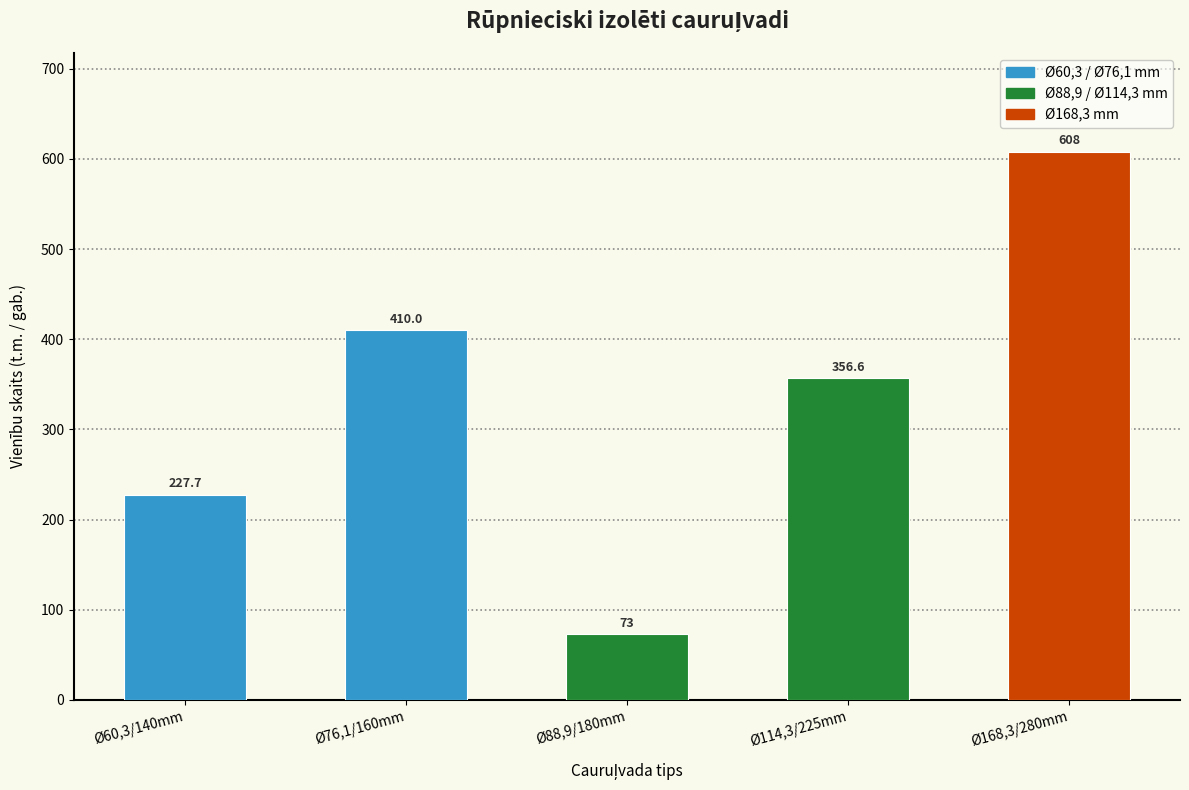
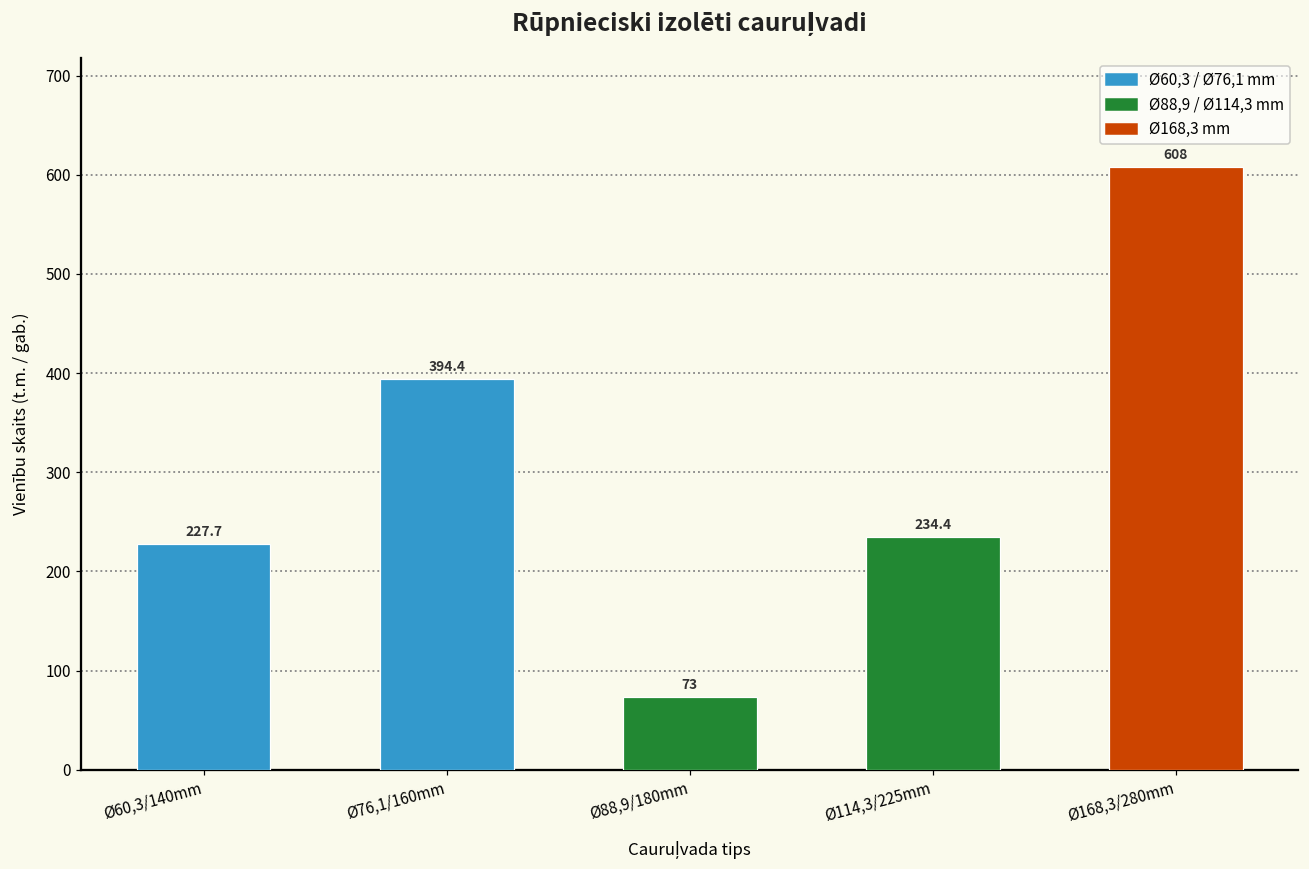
  {
    "Ø60,3/140mm": 227.7,
-   "Ø76,1/160mm": 410.0,
+   "Ø76,1/160mm": 394.4,
    "Ø88,9/180mm": 73,
-   "Ø114,3/225mm": 356.6,
+   "Ø114,3/225mm": 234.4,
    "Ø168,3/280mm": 608
  }
